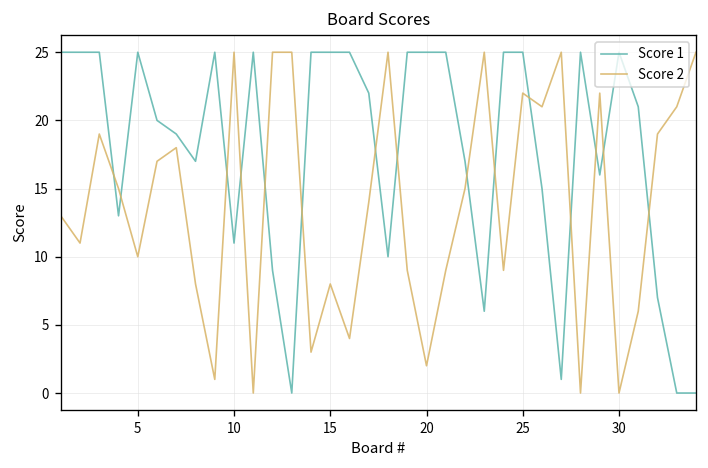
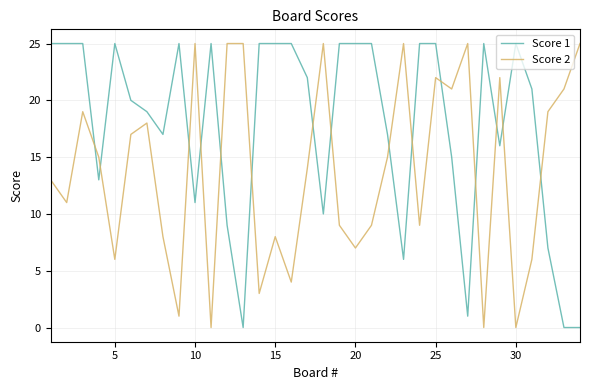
  {
    "Score 1": {
      "5": 25,
      "10": 11,
      "15": 25,
      "20": 25,
      "25": 25
    },
    "Score 2": {
-     "5": 10,
+     "5": 6,
      "10": 25,
      "15": 8,
-     "20": 2,
+     "20": 7,
      "25": 22,
      "30": 0
    }
  }
